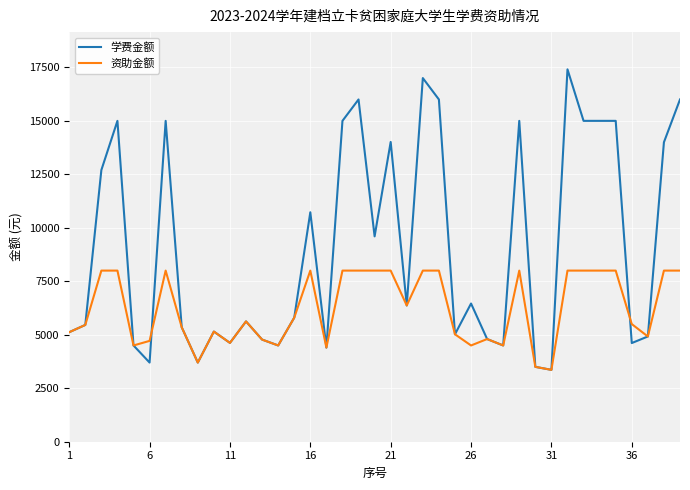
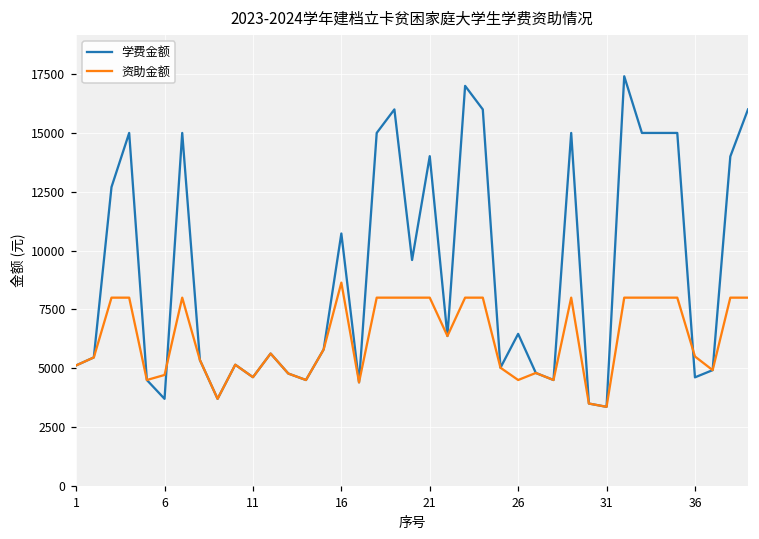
  {
    "学费金额": {
      "6": 3700,
      "16": 10700,
      "21": 14000,
      "26": 6500,
      "36": 4600
    },
    "资助金额": {
      "6": 4700,
-     "16": 8000,
+     "16": 8600,
      "21": 8000,
      "26": 4500,
      "36": 5500
    }
  }
